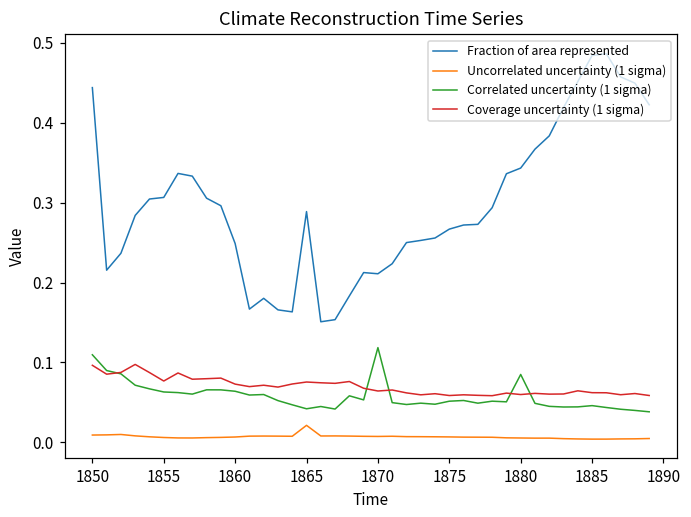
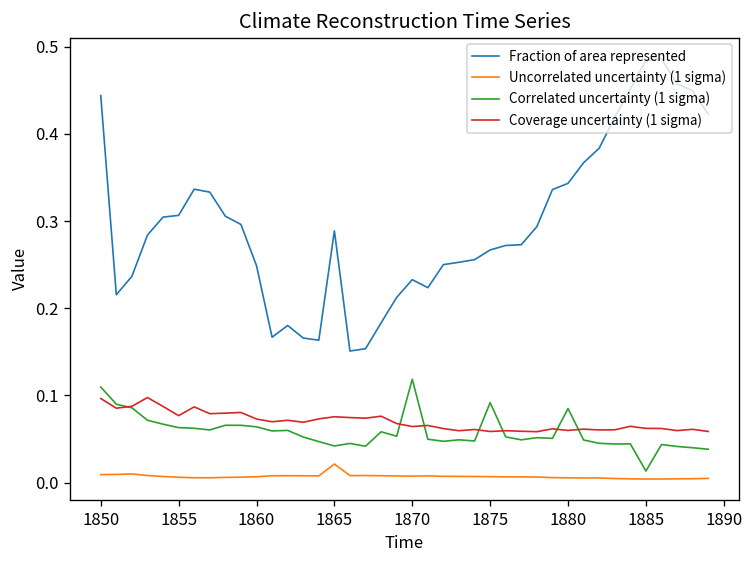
  {
    "Fraction of area represented": {
      "1850": 0.44,
      "1855": 0.31,
      "1860": 0.25,
      "1865": 0.29,
-     "1870": 0.21,
+     "1870": 0.23,
      "1875": 0.27,
      "1880": 0.34
    },
    "Uncorrelated uncertainty (1 sigma)": {
      "1850": 0.01,
      "1855": 0.01,
      "1860": 0.01,
      "1865": 0.02,
      "1870": 0.01,
      "1875": 0.01,
      "1880": 0.01,
      "1885": 0.00
    },
    "Correlated uncertainty (1 sigma)": {
      "1850": 0.11,
      "1855": 0.06,
      "1860": 0.06,
      "1865": 0.04,
      "1870": 0.12,
-     "1875": 0.05,
+     "1875": 0.09,
      "1880": 0.08,
-     "1885": 0.05
+     "1885": 0.01
    },
    "Coverage uncertainty (1 sigma)": {
      "1850": 0.10,
      "1855": 0.08,
      "1860": 0.07,
      "1865": 0.08,
      "1870": 0.06,
      "1875": 0.06,
      "1880": 0.06,
      "1885": 0.06
    }
  }
